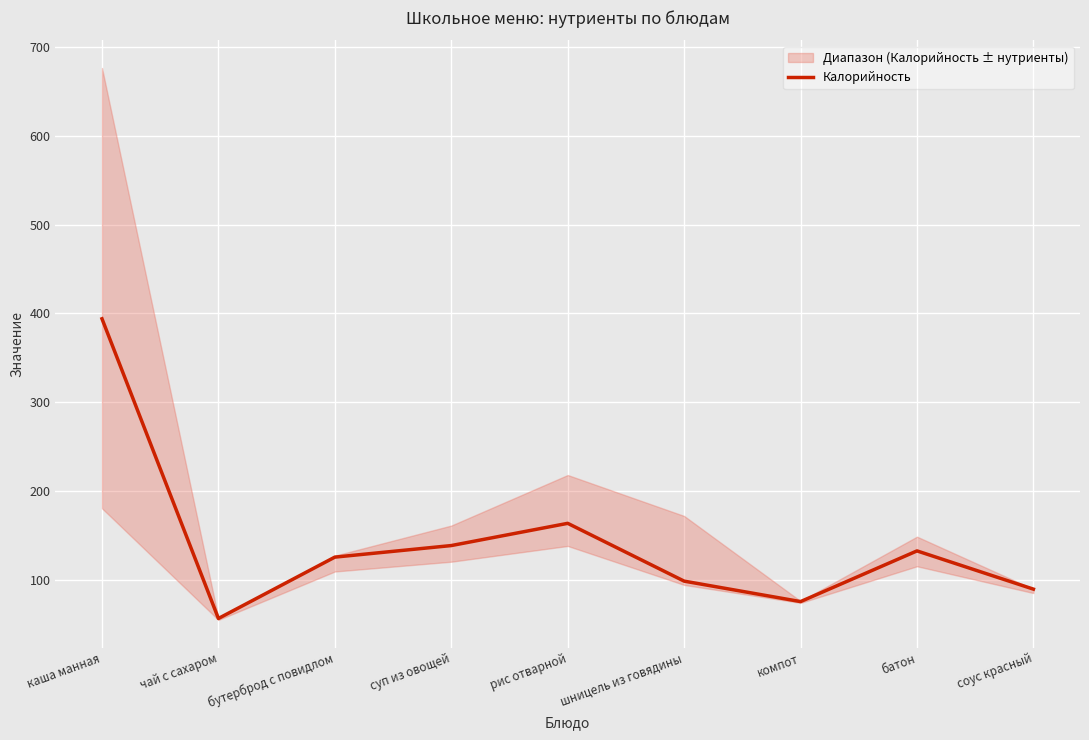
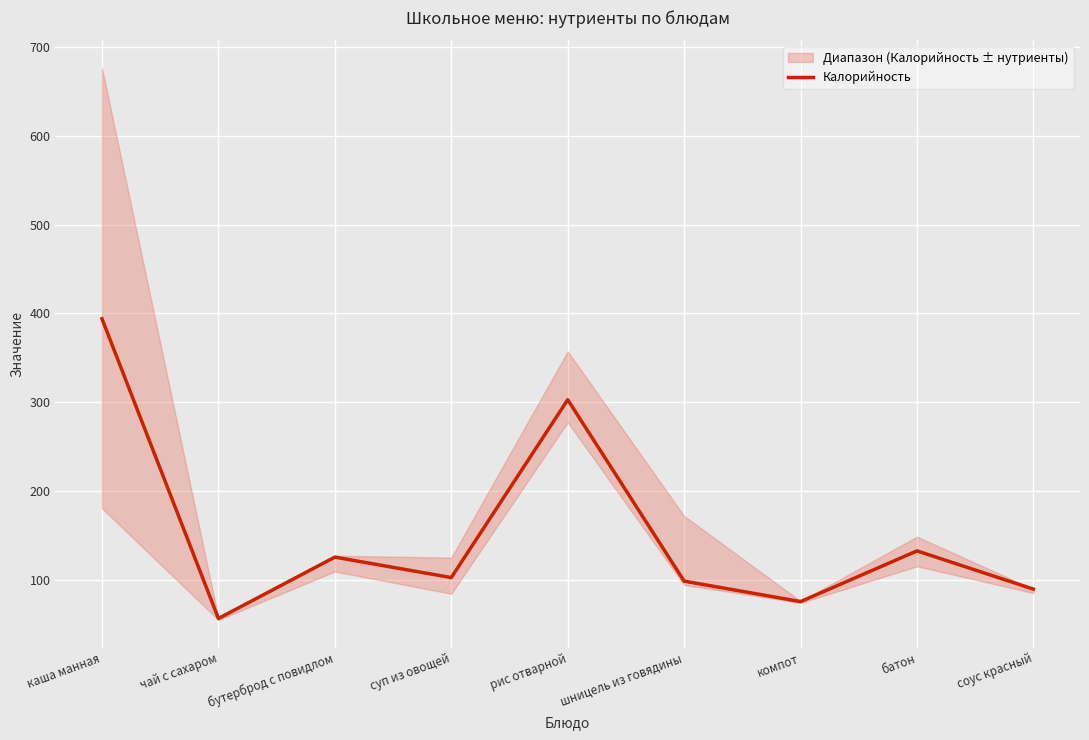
  {
    "Калорийность": {
      "каша манная": 390,
-     "суп из овощей": 140,
-     "рис отварной": 160,
+     "суп из овощей": 100,
+     "рис отварной": 300,
      "шницель из говядины": 100,
      "батон": 130
    }
  }
